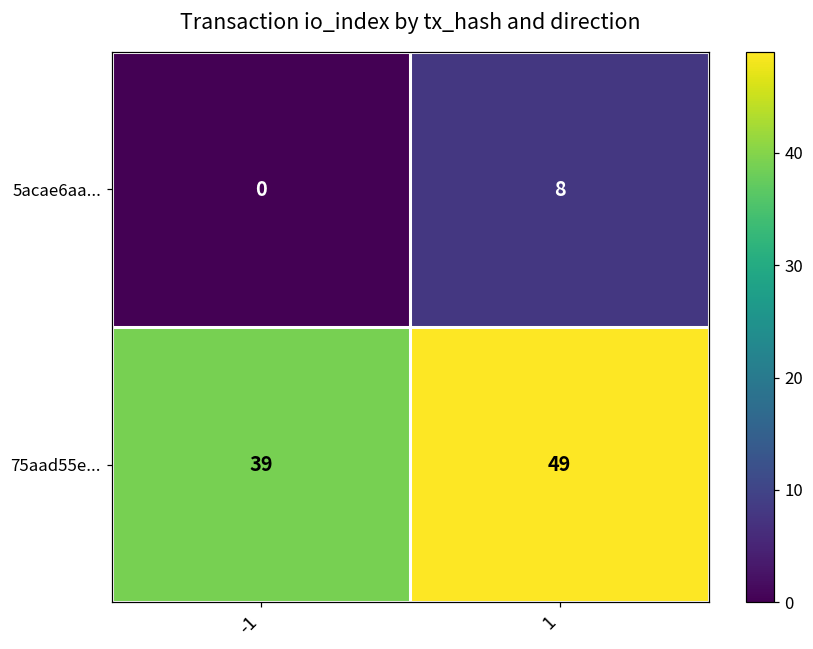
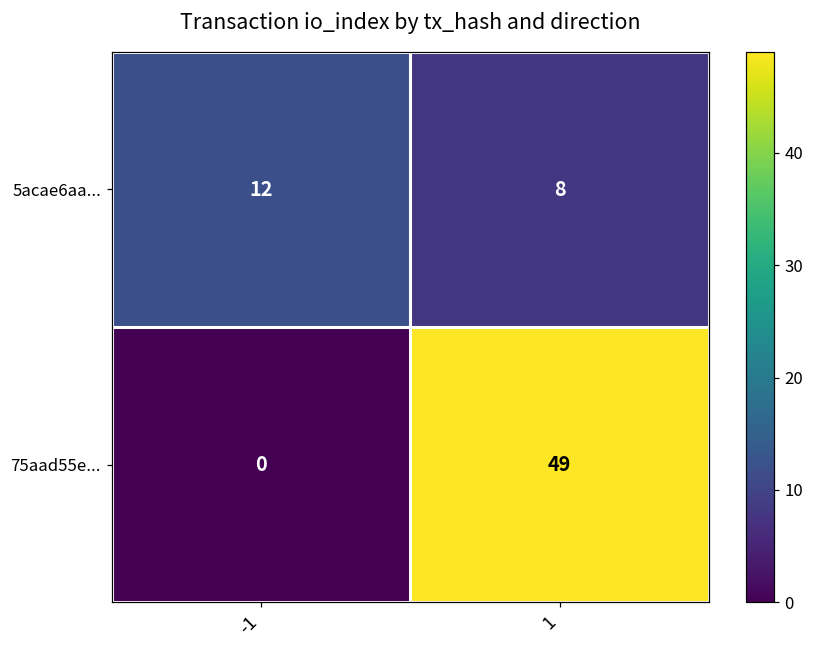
  {
    "5acae6aa...": {
-     "-1": 0,
+     "-1": 12,
      "1": 8
    },
    "75aad55e...": {
-     "-1": 39,
+     "-1": 0,
      "1": 49
    }
  }
